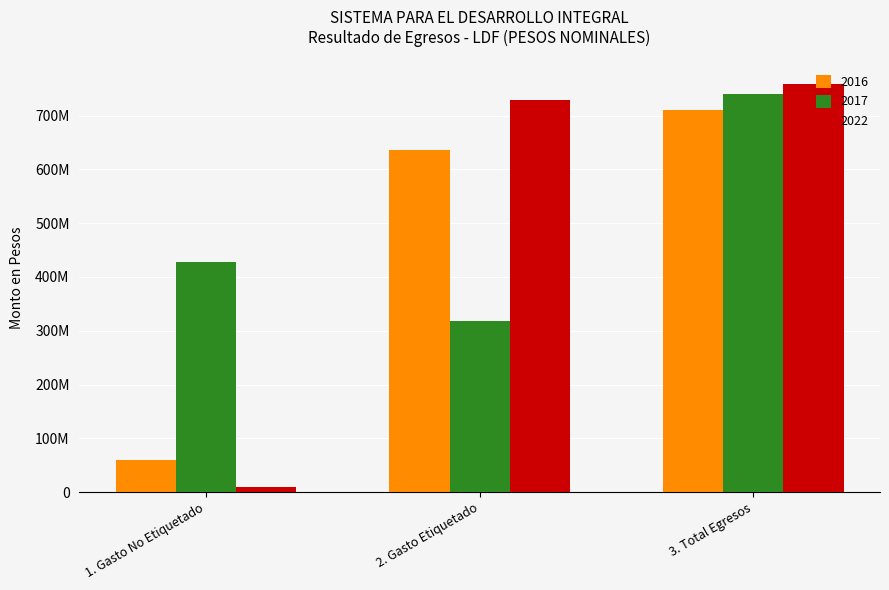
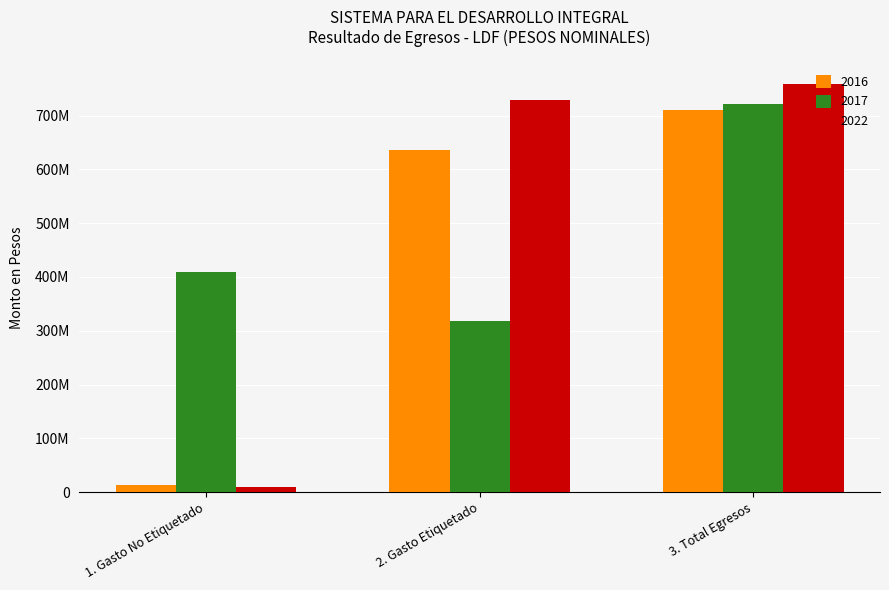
  {
    "2016": {
-     "1. Gasto No Etiquetado": 60000000,
+     "1. Gasto No Etiquetado": 10000000,
      "2. Gasto Etiquetado": 640000000,
      "3. Total Egresos": 710000000
    },
    "2017": {
-     "1. Gasto No Etiquetado": 430000000,
+     "1. Gasto No Etiquetado": 410000000,
      "2. Gasto Etiquetado": 320000000,
-     "3. Total Egresos": 740000000
+     "3. Total Egresos": 720000000
    },
    "2022": {
      "1. Gasto No Etiquetado": 10000000,
      "2. Gasto Etiquetado": 730000000,
      "3. Total Egresos": 760000000
    }
  }
